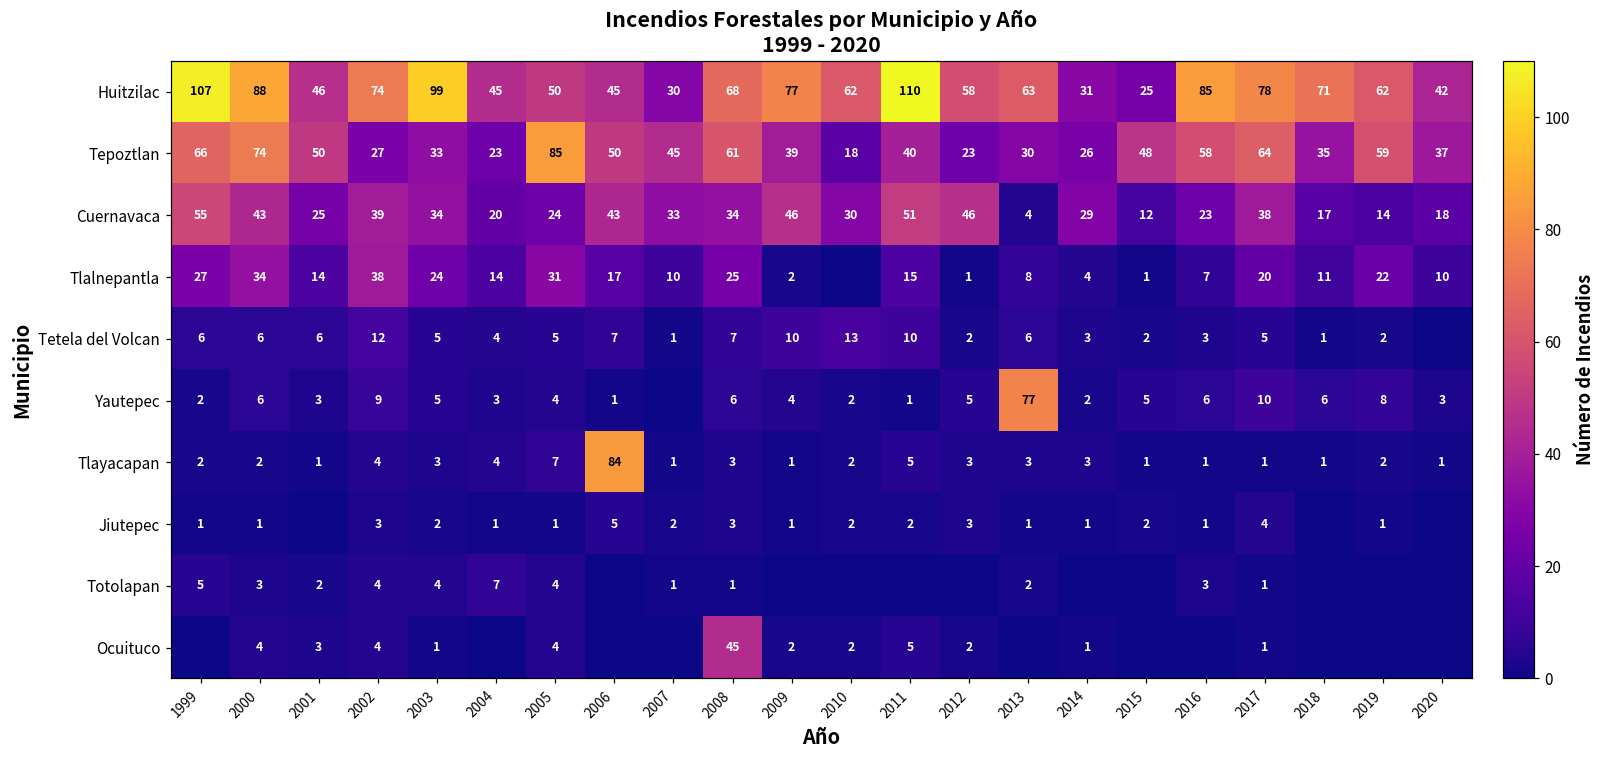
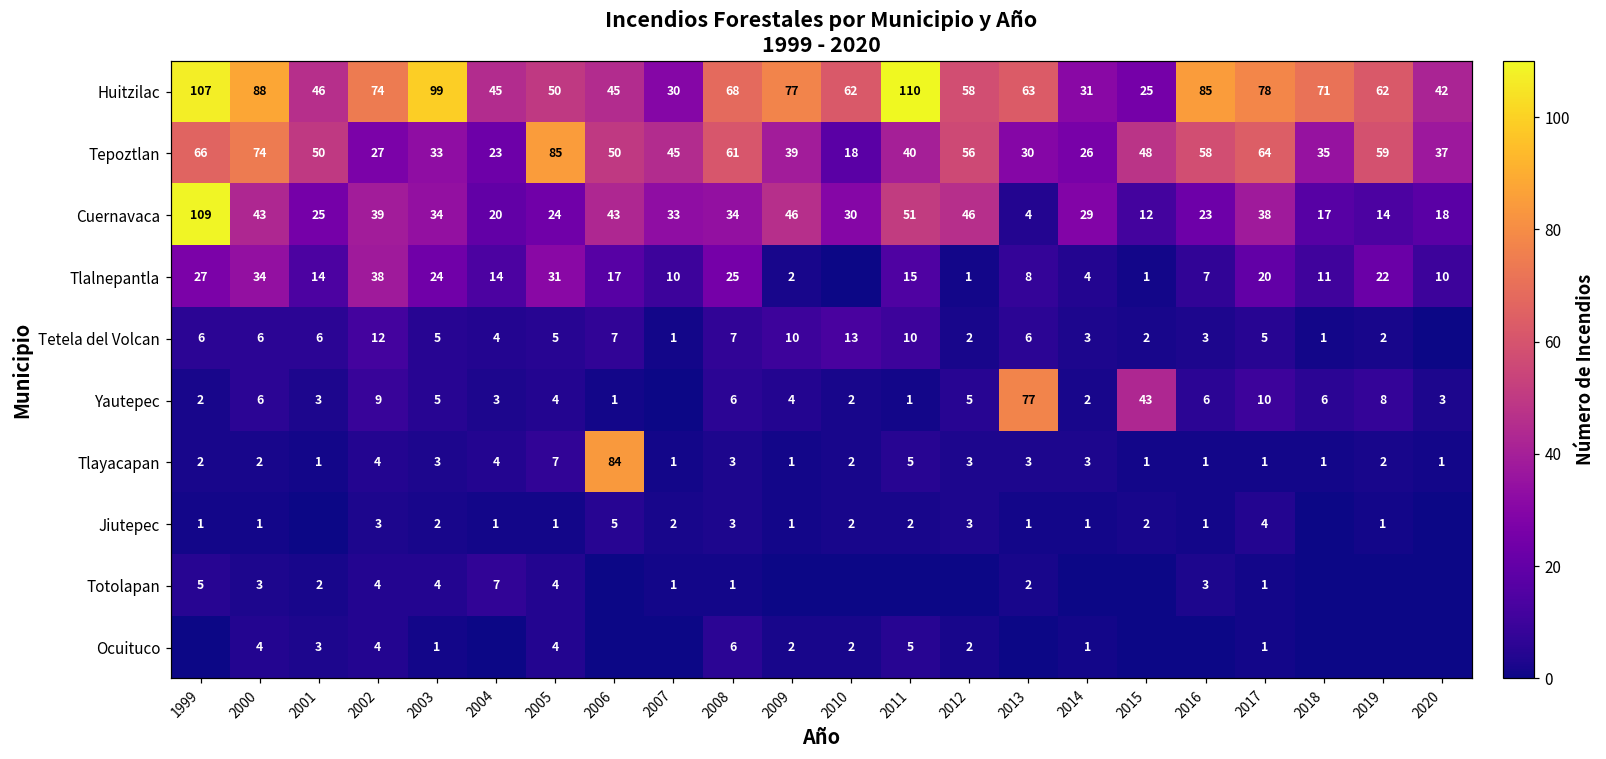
  {
    "Huitzilac": {
      "1999": 107,
      "2000": 88,
      "2001": 46,
      "2002": 74,
      "2003": 99,
      "2004": 45,
      "2005": 50,
      "2006": 45,
      "2007": 30,
      "2008": 68,
      "2009": 77,
      "2010": 62,
      "2011": 110,
      "2012": 58,
      "2013": 63,
      "2014": 31,
      "2015": 25,
      "2016": 85,
      "2017": 78,
      "2018": 71,
      "2019": 62,
      "2020": 42
    },
    "Tepoztlan": {
      "1999": 66,
      "2000": 74,
      "2001": 50,
      "2002": 27,
      "2003": 33,
      "2004": 23,
      "2005": 85,
      "2006": 50,
      "2007": 45,
      "2008": 61,
      "2009": 39,
      "2010": 18,
      "2011": 40,
-     "2012": 23,
+     "2012": 56,
      "2013": 30,
      "2014": 26,
      "2015": 48,
      "2016": 58,
      "2017": 64,
      "2018": 35,
      "2019": 59,
      "2020": 37
    },
    "Cuernavaca": {
-     "1999": 55,
+     "1999": 109,
      "2000": 43,
      "2001": 25,
      "2002": 39,
      "2003": 34,
      "2004": 20,
      "2005": 24,
      "2006": 43,
      "2007": 33,
      "2008": 34,
      "2009": 46,
      "2010": 30,
      "2011": 51,
      "2012": 46,
      "2013": 4,
      "2014": 29,
      "2015": 12,
      "2016": 23,
      "2017": 38,
      "2018": 17,
      "2019": 14,
      "2020": 18
    },
    "Tlalnepantla": {
      "1999": 27,
      "2000": 34,
      "2001": 14,
      "2002": 38,
      "2003": 24,
      "2004": 14,
      "2005": 31,
      "2006": 17,
      "2007": 10,
      "2008": 25,
      "2009": 2,
      "2011": 15,
      "2012": 1,
      "2013": 8,
      "2014": 4,
      "2015": 1,
      "2016": 7,
      "2017": 20,
      "2018": 11,
      "2019": 22,
      "2020": 10
    },
    "Tetela del Volcan": {
      "1999": 6,
      "2000": 6,
      "2001": 6,
      "2002": 12,
      "2003": 5,
      "2004": 4,
      "2005": 5,
      "2006": 7,
      "2007": 1,
      "2008": 7,
      "2009": 10,
      "2010": 13,
      "2011": 10,
      "2012": 2,
      "2013": 6,
      "2014": 3,
      "2015": 2,
      "2016": 3,
      "2017": 5,
      "2018": 1,
      "2019": 2
    },
    "Yautepec": {
      "1999": 2,
      "2000": 6,
      "2001": 3,
      "2002": 9,
      "2003": 5,
      "2004": 3,
      "2005": 4,
      "2006": 1,
      "2008": 6,
      "2009": 4,
      "2010": 2,
      "2011": 1,
      "2012": 5,
      "2013": 77,
      "2014": 2,
-     "2015": 5,
+     "2015": 43,
      "2016": 6,
      "2017": 10,
      "2018": 6,
      "2019": 8,
      "2020": 3
    },
    "Tlayacapan": {
      "1999": 2,
      "2000": 2,
      "2001": 1,
      "2002": 4,
      "2003": 3,
      "2004": 4,
      "2005": 7,
      "2006": 84,
      "2007": 1,
      "2008": 3,
      "2009": 1,
      "2010": 2,
      "2011": 5,
      "2012": 3,
      "2013": 3,
      "2014": 3,
      "2015": 1,
      "2016": 1,
      "2017": 1,
      "2018": 1,
      "2019": 2,
      "2020": 1
    },
    "Jiutepec": {
      "1999": 1,
      "2000": 1,
      "2002": 3,
      "2003": 2,
      "2004": 1,
      "2005": 1,
      "2006": 5,
      "2007": 2,
      "2008": 3,
      "2009": 1,
      "2010": 2,
      "2011": 2,
      "2012": 3,
      "2013": 1,
      "2014": 1,
      "2015": 2,
      "2016": 1,
      "2017": 4,
      "2019": 1
    },
    "Totolapan": {
      "1999": 5,
      "2000": 3,
      "2001": 2,
      "2002": 4,
      "2003": 4,
      "2004": 7,
      "2005": 4,
      "2007": 1,
      "2008": 1,
      "2013": 2,
      "2016": 3,
      "2017": 1
    },
    "Ocuituco": {
      "2000": 4,
      "2001": 3,
      "2002": 4,
      "2003": 1,
      "2005": 4,
-     "2008": 45,
+     "2008": 6,
      "2009": 2,
      "2010": 2,
      "2011": 5,
      "2012": 2,
      "2014": 1,
      "2017": 1
    }
  }
